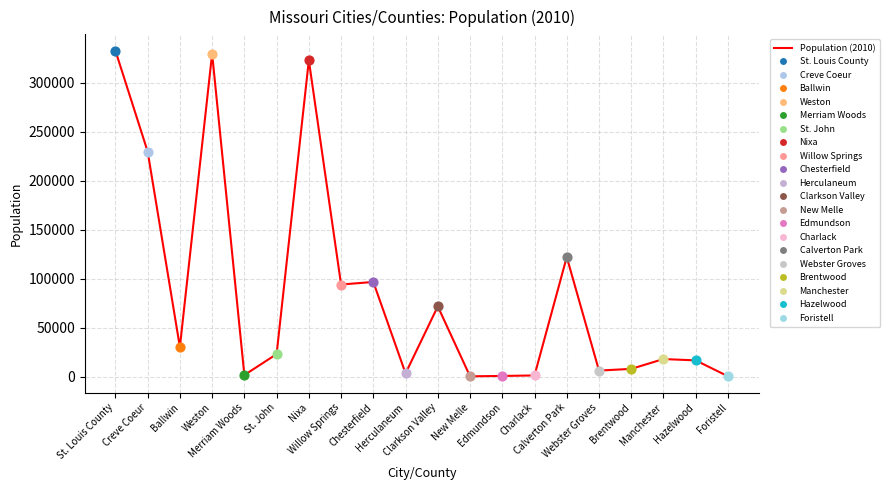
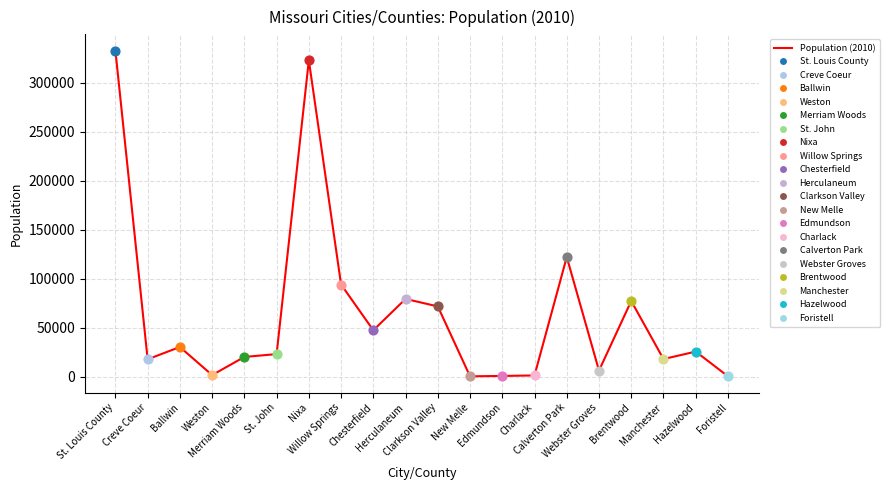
  {
    "Population (2010)": {
-     "Creve Coeur": 230000,
-     "Weston": 330000,
-     "Merriam Woods": 0,
-     "Chesterfield": 100000,
-     "Herculaneum": 0,
-     "Brentwood": 10000,
-     "Hazelwood": 20000
+     "Creve Coeur": 20000,
+     "Weston": 0,
+     "Merriam Woods": 20000,
+     "Chesterfield": 50000,
+     "Herculaneum": 80000,
+     "Brentwood": 80000,
+     "Hazelwood": 30000
    }
  }
